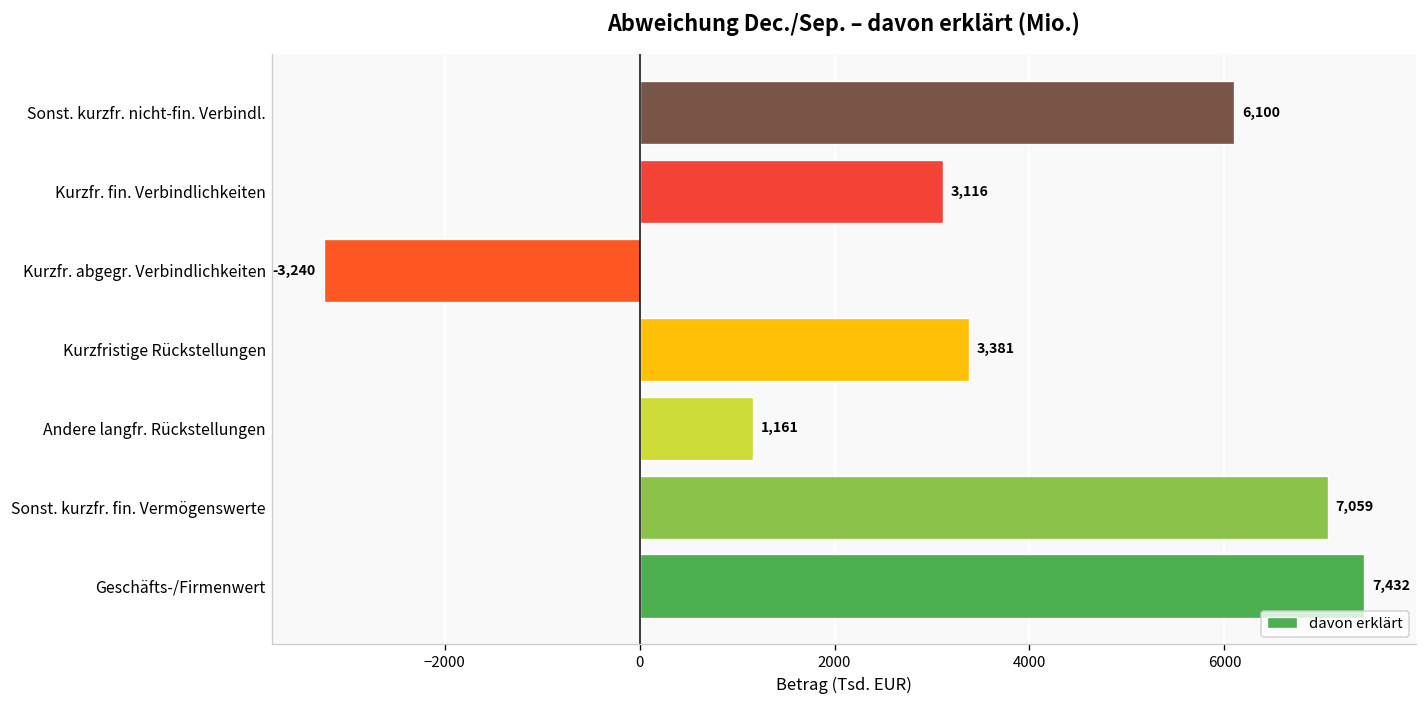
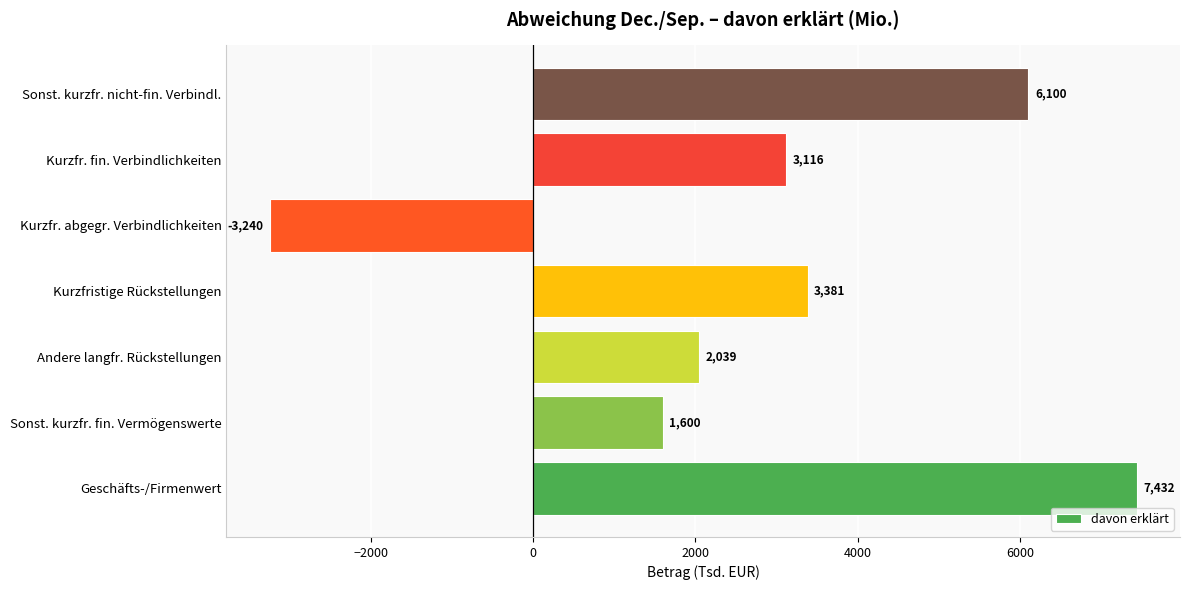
  {
    "Sonst. kurzfr. nicht-fin. Verbindl.": "6,100",
    "Kurzfr. fin. Verbindlichkeiten": "3,116",
    "Kurzfr. abgegr. Verbindlichkeiten": "-3,240",
    "Kurzfristige Rückstellungen": "3,381",
-   "Andere langfr. Rückstellungen": "1,161",
-   "Sonst. kurzfr. fin. Vermögenswerte": "7,059",
+   "Andere langfr. Rückstellungen": "2,039",
+   "Sonst. kurzfr. fin. Vermögenswerte": "1,600",
    "Geschäfts-/Firmenwert": "7,432"
  }
